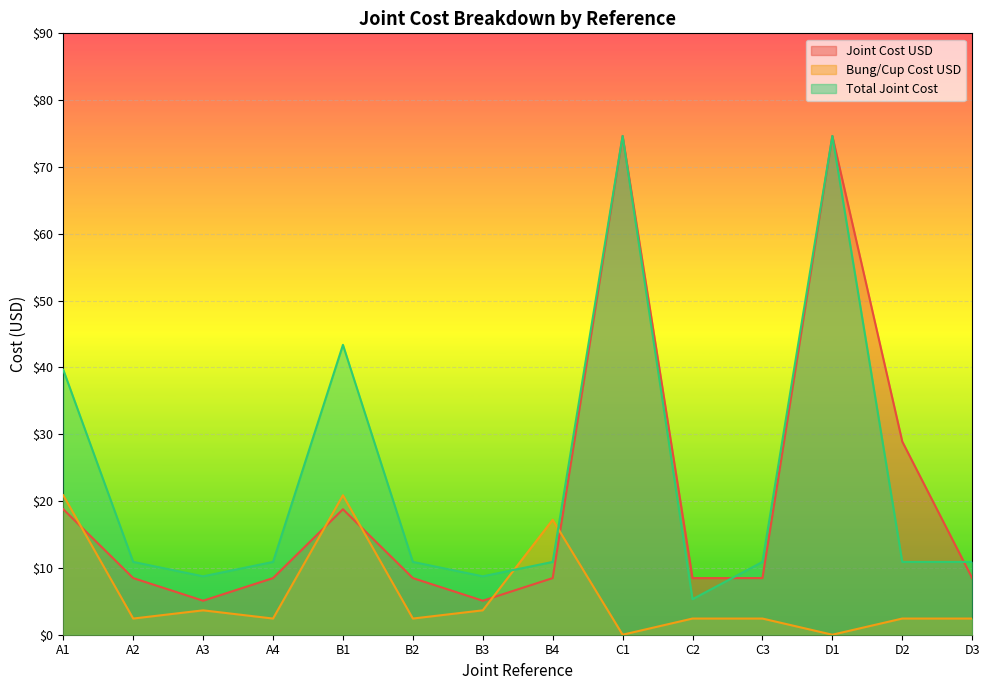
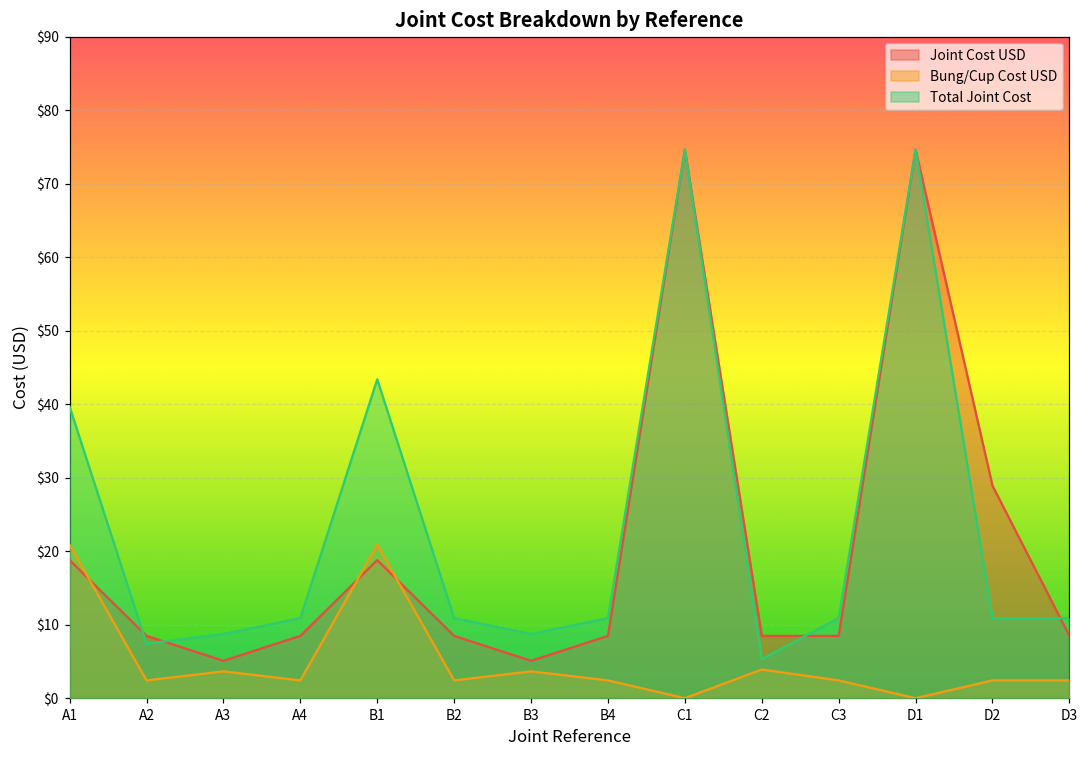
  {
    "Joint Cost USD": {
      "A1": "$19",
      "A2": "$8",
      "A3": "$5",
      "A4": "$8",
      "B1": "$19",
      "B2": "$8",
      "B3": "$5",
      "B4": "$8",
      "C2": "$8",
      "C3": "$8",
      "D2": "$29",
      "D3": "$8"
    },
    "Bung/Cup Cost USD": {
      "A1": "$21",
      "A2": "$2",
      "A3": "$4",
      "A4": "$2",
      "B1": "$21",
      "B2": "$2",
      "B3": "$4",
-     "B4": "$17",
+     "B4": "$2",
      "C1": "$0",
-     "C2": "$2",
+     "C2": "$4",
      "C3": "$2",
      "D1": "$0",
      "D2": "$2",
      "D3": "$2"
    },
    "Total Joint Cost": {
      "A1": "$40",
-     "A2": "$11",
+     "A2": "$7",
      "A3": "$9",
      "A4": "$11",
      "B1": "$43",
      "B2": "$11",
      "B3": "$9",
      "B4": "$11",
      "C2": "$5",
      "C3": "$11",
      "D2": "$11",
      "D3": "$11"
    }
  }
